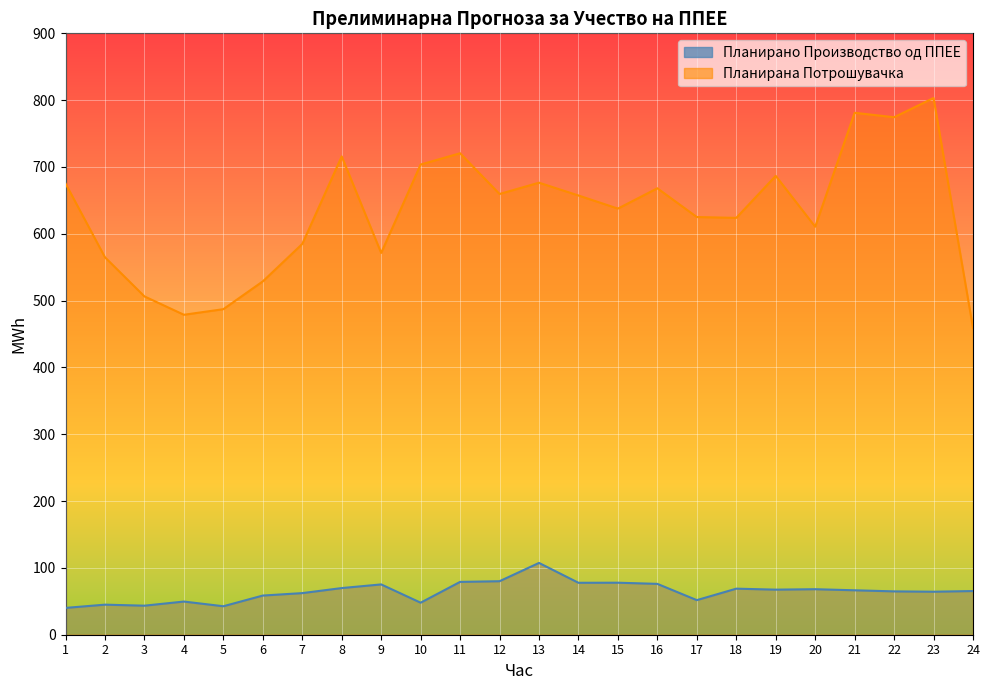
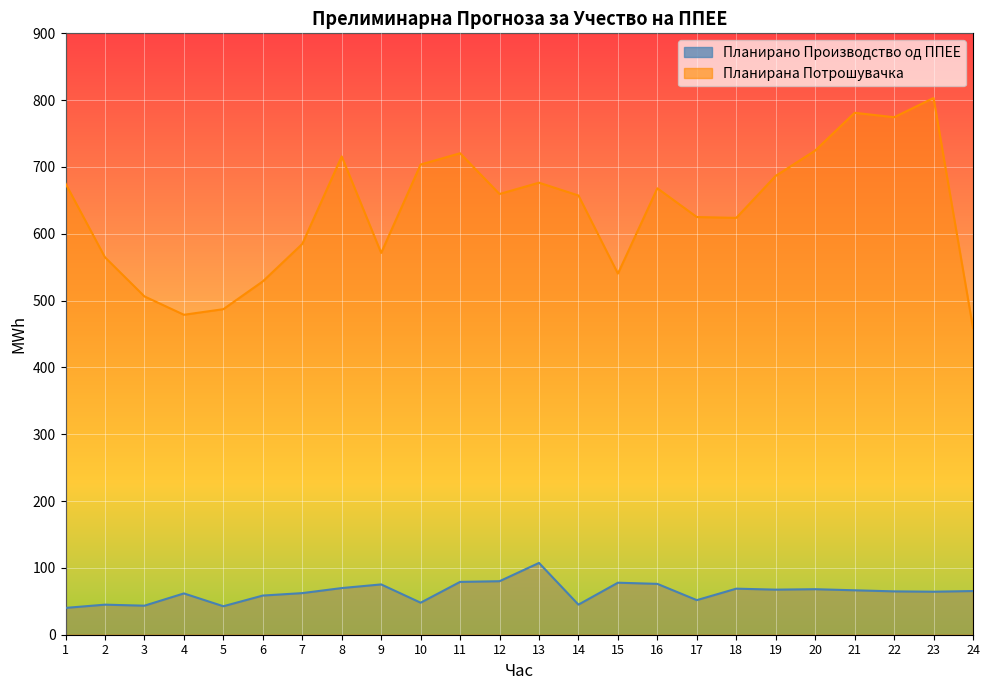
  {
    "Планирано Производство од ППЕЕ": {
      "1": 40,
      "2": 40,
      "3": 40,
-     "4": 50,
+     "4": 60,
      "5": 40,
      "6": 60,
      "7": 60,
      "8": 70,
      "9": 80,
      "10": 50,
      "11": 80,
      "12": 80,
      "13": 110,
-     "14": 80,
+     "14": 50,
      "15": 80,
      "16": 80,
      "17": 50,
      "18": 70,
      "19": 70,
      "20": 70,
      "21": 70,
      "22": 60,
      "23": 60,
      "24": 70
    },
    "Планирана Потрошувачка": {
      "1": 680,
      "2": 560,
      "3": 510,
      "4": 480,
      "5": 490,
      "6": 530,
      "7": 580,
      "8": 720,
      "9": 570,
      "10": 700,
      "11": 720,
      "12": 660,
      "13": 680,
      "14": 660,
-     "15": 640,
+     "15": 540,
      "16": 670,
      "17": 630,
      "18": 620,
      "19": 690,
-     "20": 610,
+     "20": 720,
      "21": 780,
      "22": 770,
      "23": 800,
      "24": 460
    }
  }
